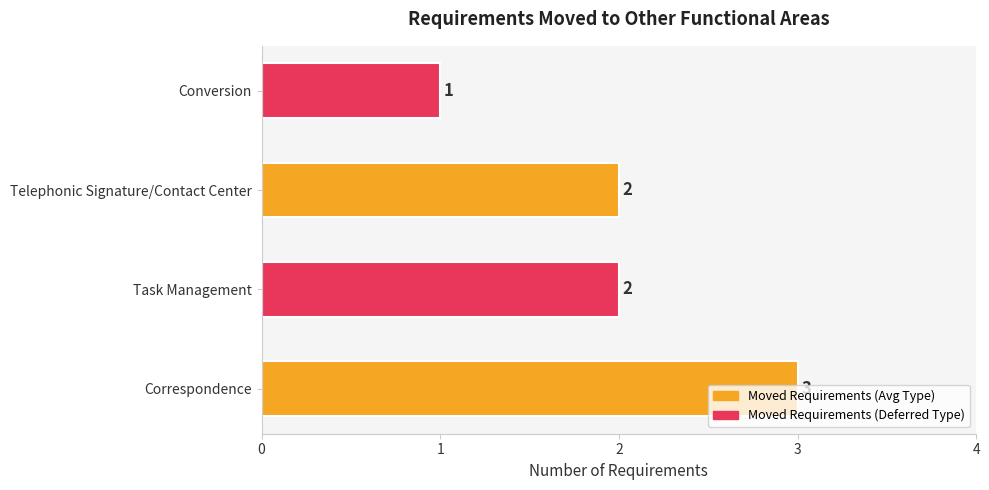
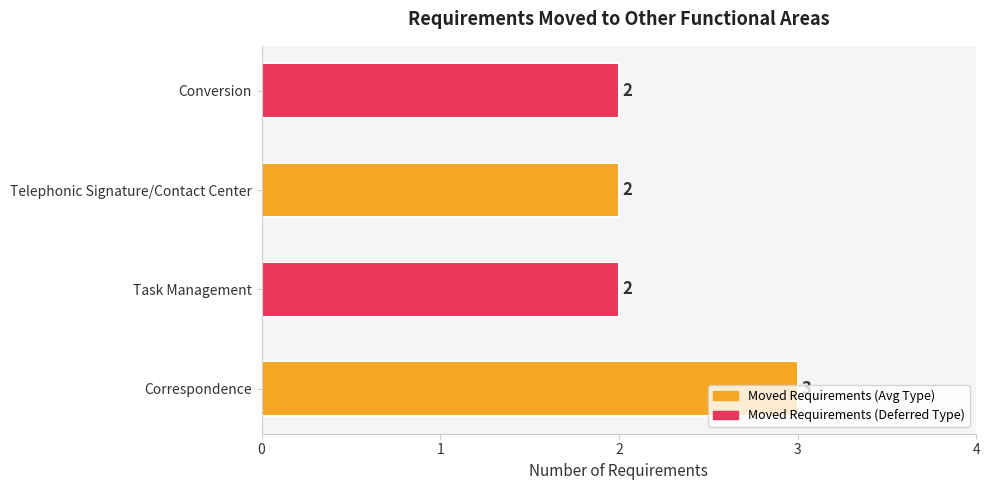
  {
-   "Conversion": 1,
+   "Conversion": 2,
    "Telephonic Signature/Contact Center": 2,
    "Task Management": 2
  }
